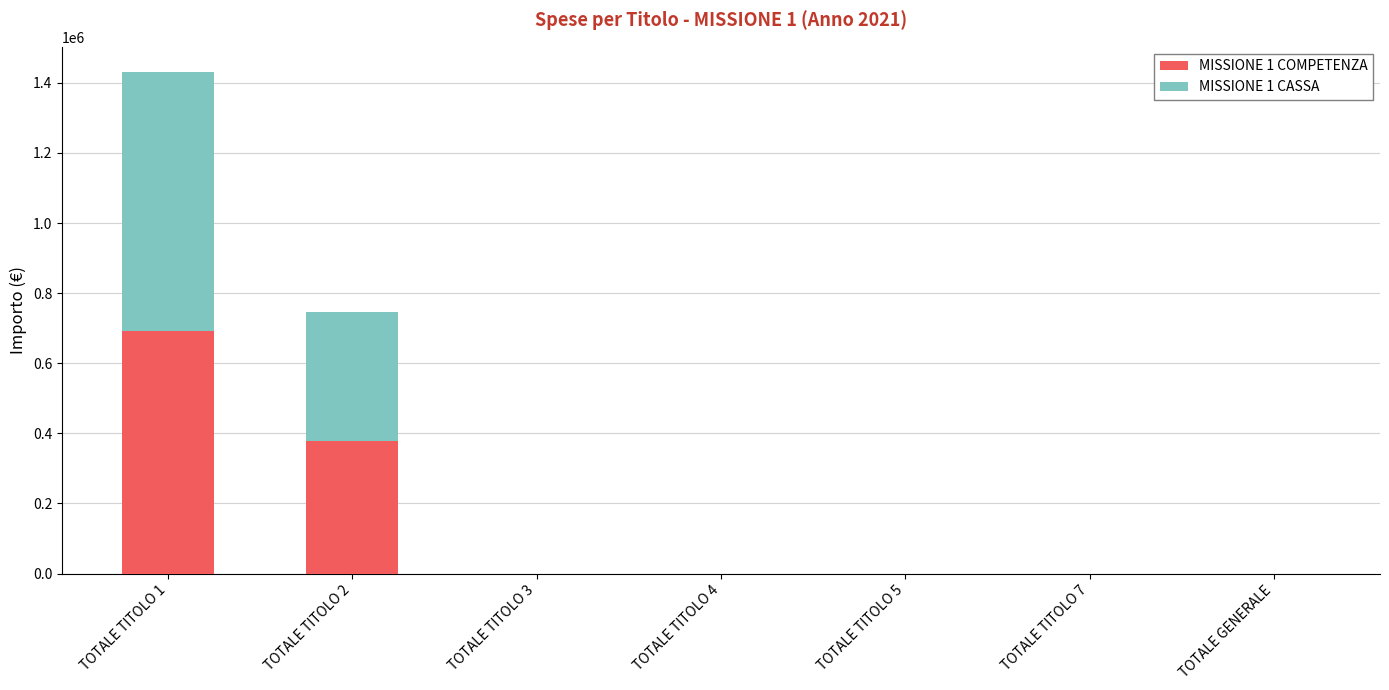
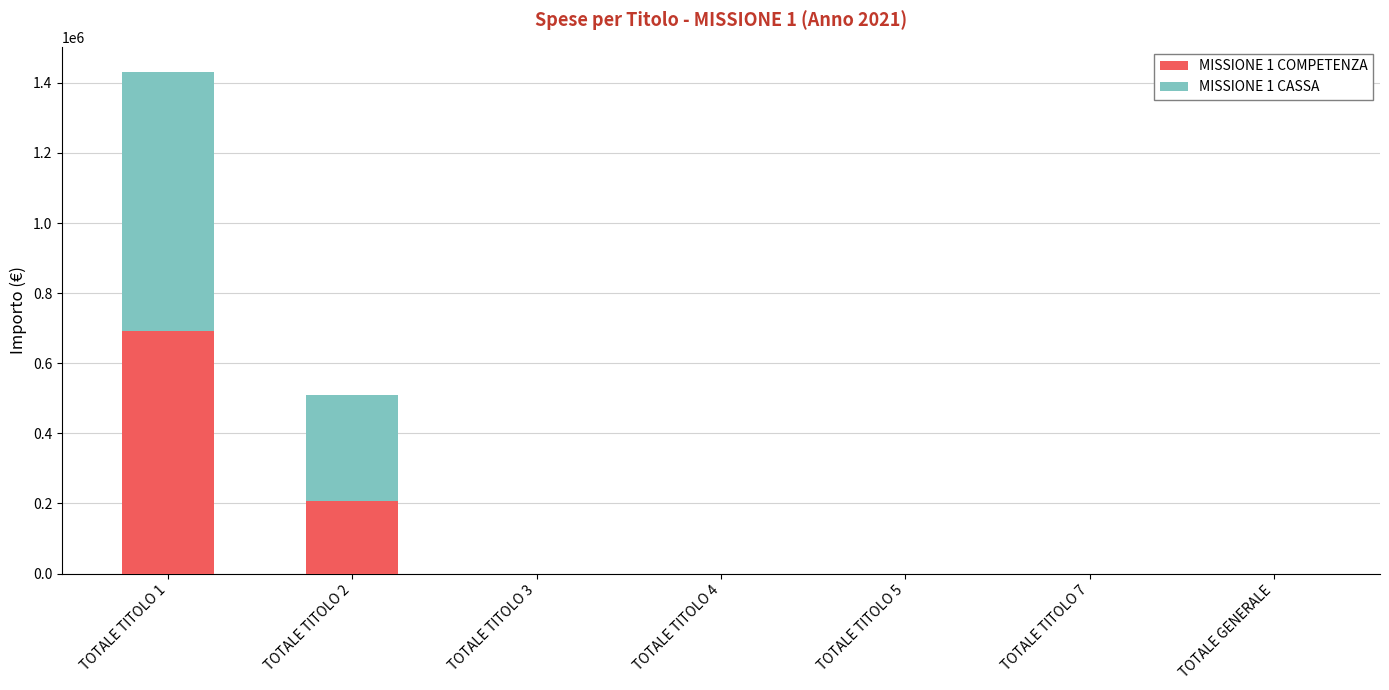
  {
    "MISSIONE 1 COMPETENZA": {
      "TOTALE TITOLO 1": 690000,
-     "TOTALE TITOLO 2": 380000,
+     "TOTALE TITOLO 2": 210000,
      "TOTALE TITOLO 3": 0,
      "TOTALE TITOLO 4": 0,
      "TOTALE TITOLO 5": 0,
      "TOTALE TITOLO 7": 0,
      "TOTALE GENERALE": 0
    },
    "MISSIONE 1 CASSA": {
      "TOTALE TITOLO 1": 740000,
-     "TOTALE TITOLO 2": 370000,
+     "TOTALE TITOLO 2": 300000,
      "TOTALE TITOLO 3": 0,
      "TOTALE TITOLO 4": 0,
      "TOTALE TITOLO 5": 0,
      "TOTALE TITOLO 7": 0,
      "TOTALE GENERALE": 0
    }
  }
